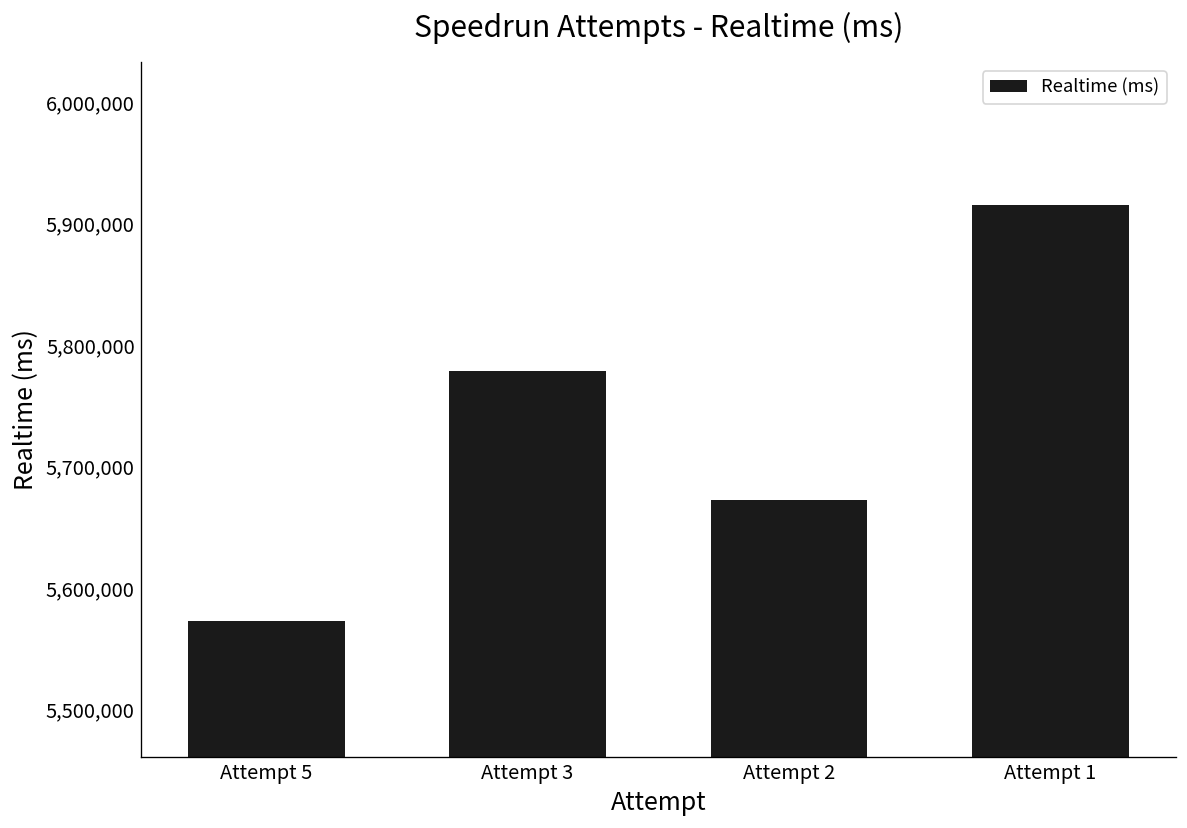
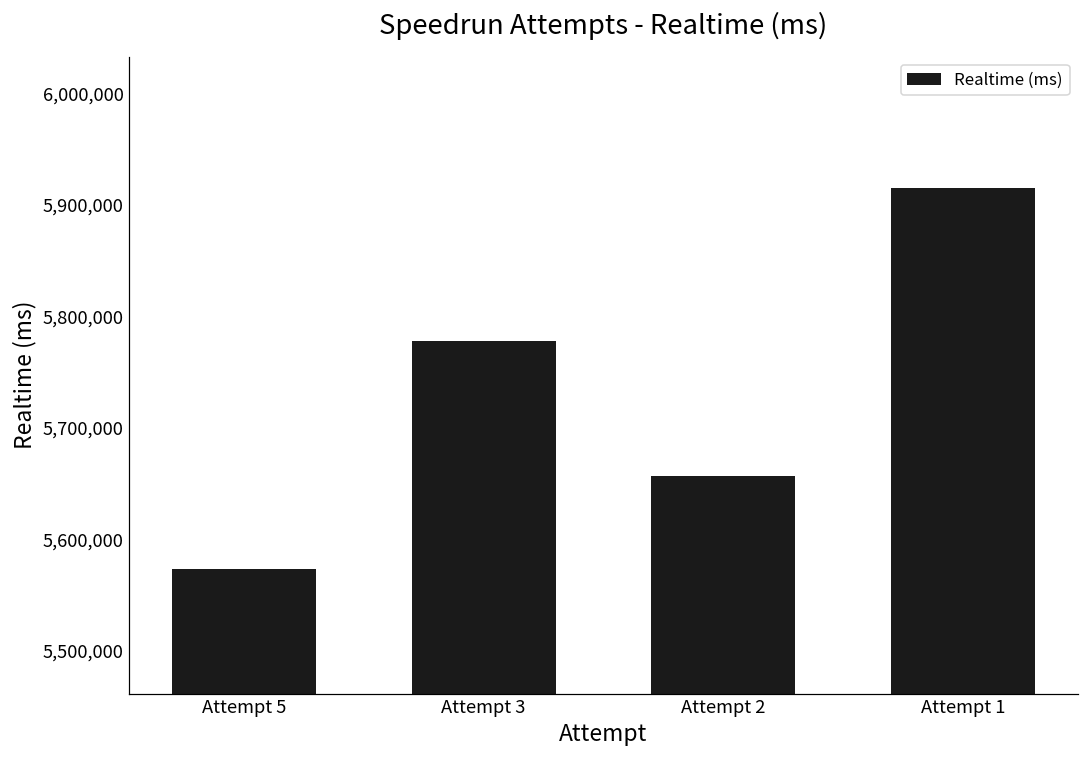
  {
    "Attempt 5": "5,573,000",
    "Attempt 3": "5,778,000",
-   "Attempt 2": "5,673,000",
+   "Attempt 2": "5,656,000",
    "Attempt 1": "5,915,000"
  }
